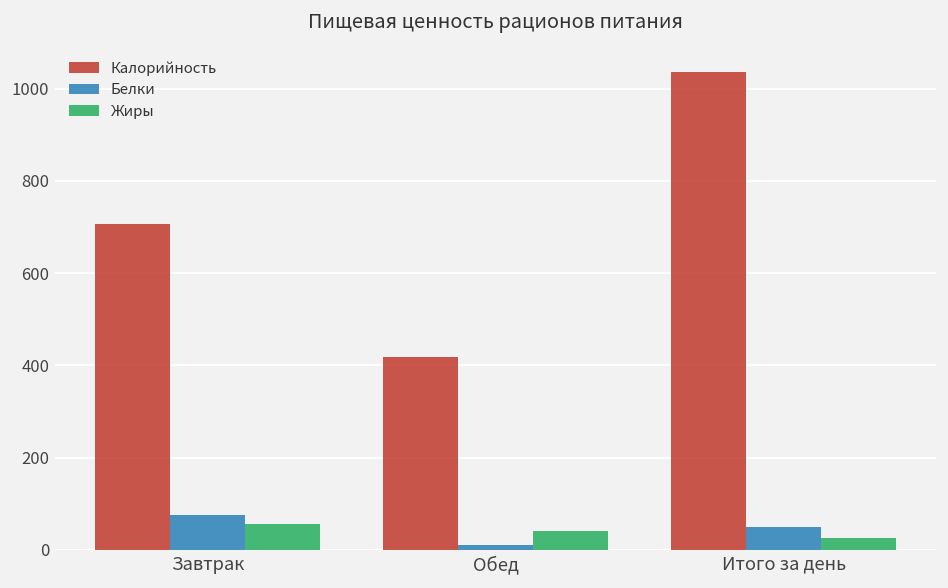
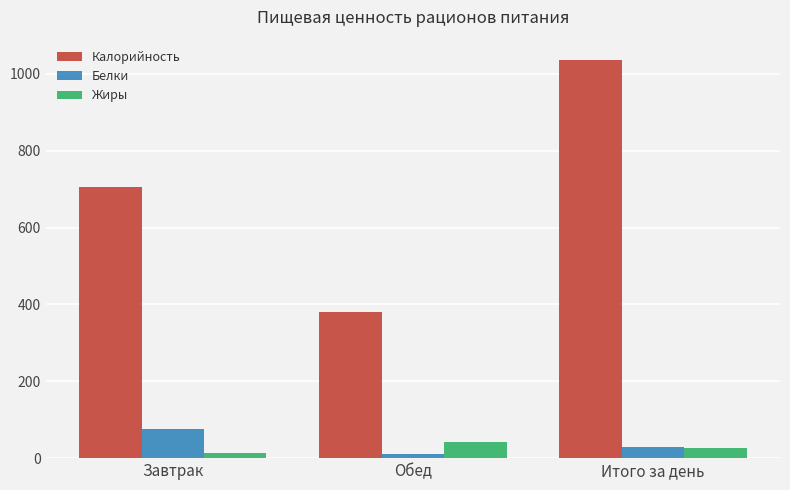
  {
    "Калорийность": {
      "Завтрак": 710,
-     "Обед": 420,
+     "Обед": 380,
      "Итого за день": 1040
    },
    "Белки": {
      "Завтрак": 80,
      "Обед": 10,
-     "Итого за день": 50
+     "Итого за день": 30
    },
    "Жиры": {
-     "Завтрак": 60,
+     "Завтрак": 10,
      "Обед": 40,
      "Итого за день": 30
    }
  }
